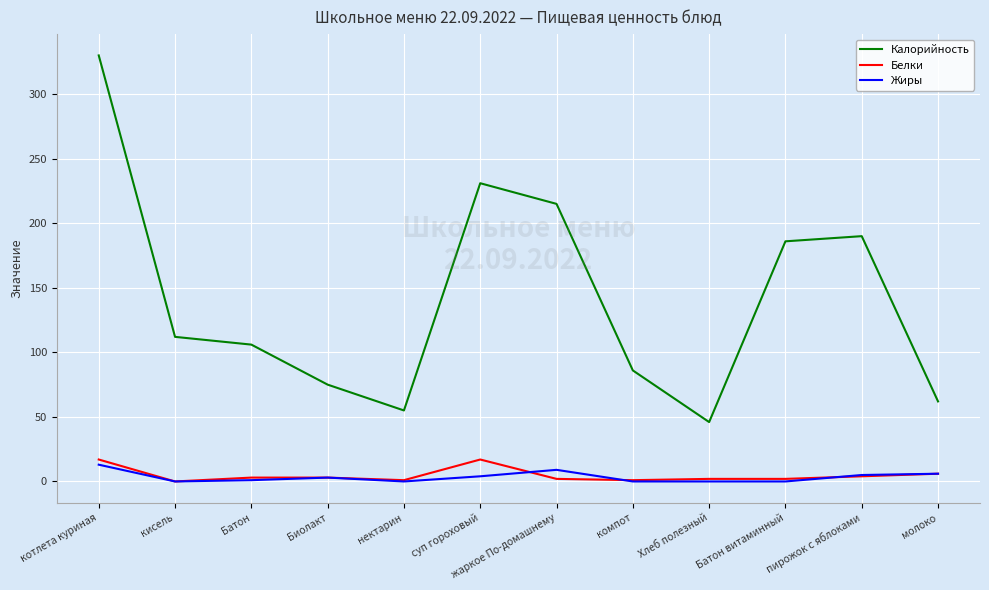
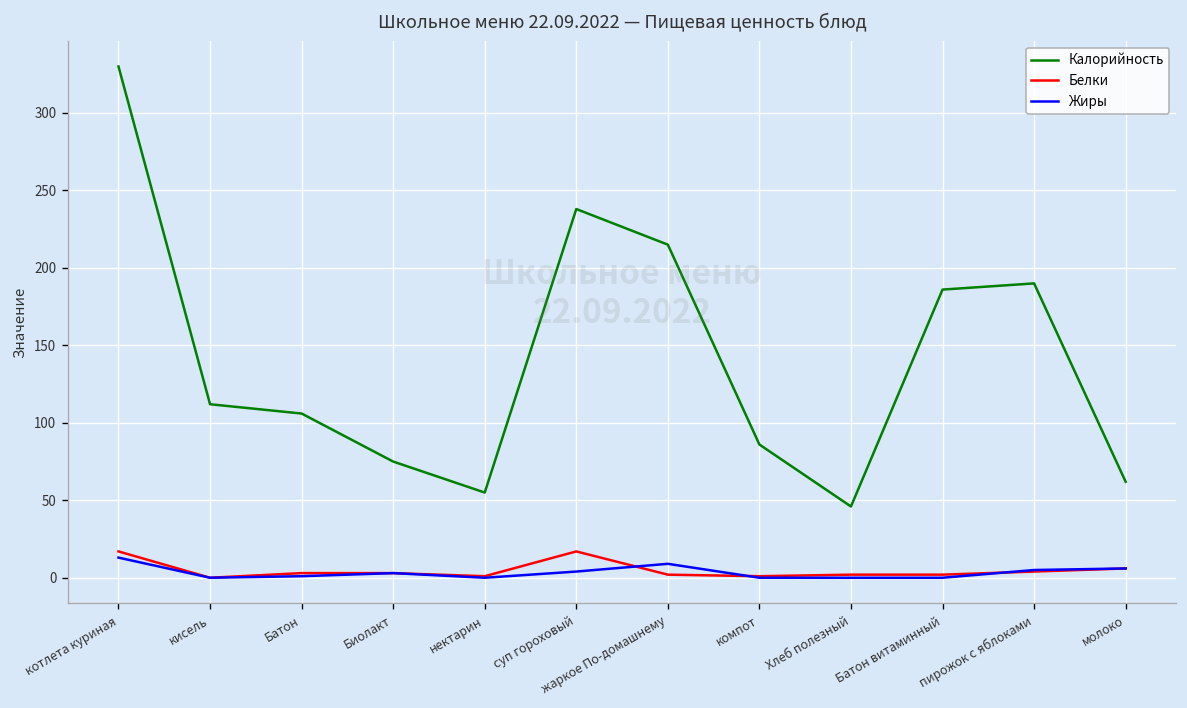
  {
    "Калорийность": {
      "котлета куриная": 330,
      "кисель": 112,
      "Батон": 106,
      "Биолакт": 75,
      "нектарин": 55,
-     "суп гороховый": 231,
+     "суп гороховый": 238,
      "компот": 86,
      "Хлеб полезный": 46,
      "Батон витаминный": 186,
      "пирожок с яблоками": 190,
      "молоко": 62
    },
    "Белки": {
      "котлета куриная": 17,
      "Батон": 3,
      "суп гороховый": 17,
      "жаркое По-домашнему": 2,
      "Хлеб полезный": 2,
      "Батон витаминный": 2
    },
    "Жиры": {
      "котлета куриная": 13,
      "Батон": 1,
      "суп гороховый": 4,
      "жаркое По-домашнему": 9,
      "Хлеб полезный": 0,
      "Батон витаминный": 0
    }
  }
